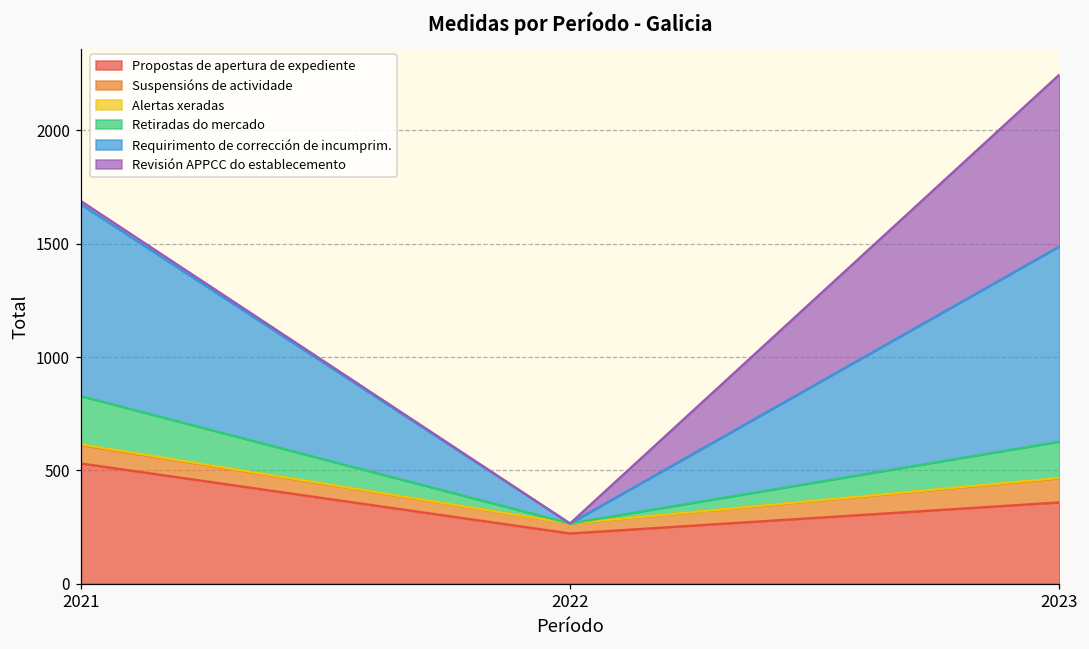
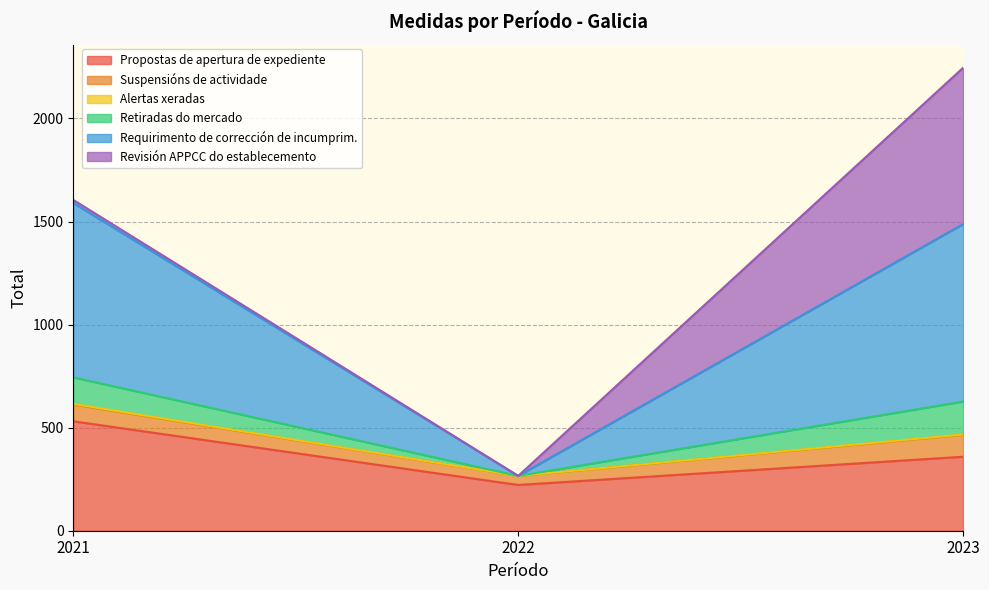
  {
    "Retiradas do mercado": {
-     "2021": 210,
+     "2021": 130,
      "2023": 160
    },
    "Requirimento de corrección de incumprim.": {
      "2021": 850,
      "2023": 860
    },
    "Revisión APPCC do establecemento": {
      "2021": 20,
      "2023": 760
    }
  }
